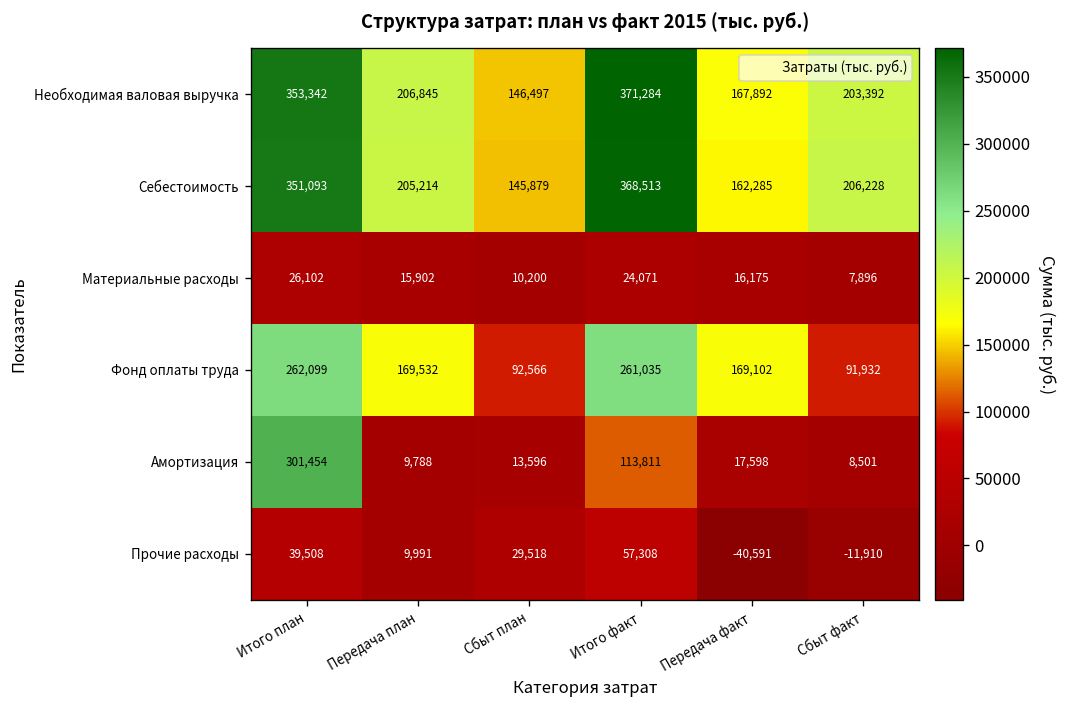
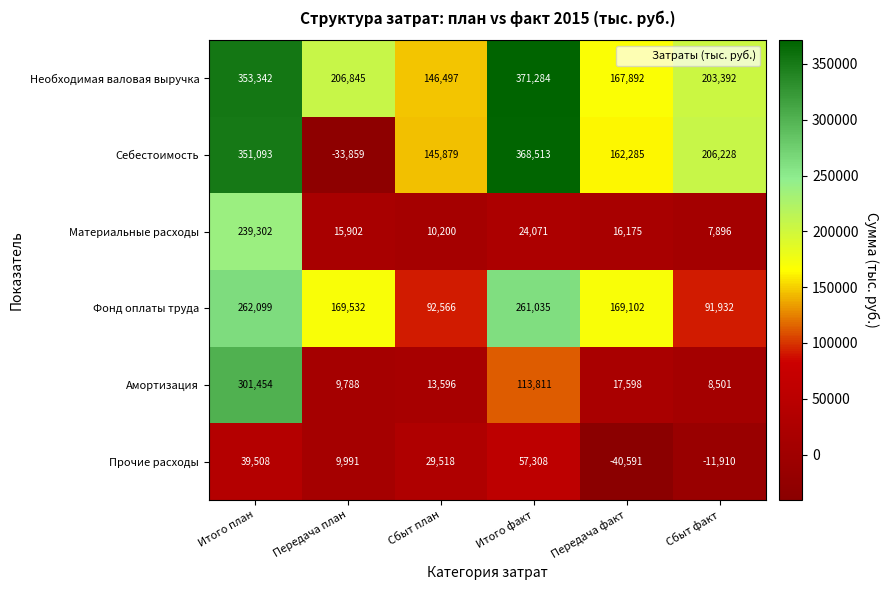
  {
    "Необходимая валовая выручка": {
      "Итого план": "353,342",
      "Передача план": "206,845",
      "Сбыт план": "146,497",
      "Итого факт": "371,284",
      "Передача факт": "167,892",
      "Сбыт факт": "203,392"
    },
    "Себестоимость": {
      "Итого план": "351,093",
-     "Передача план": "205,214",
+     "Передача план": "-33,859",
      "Сбыт план": "145,879",
      "Итого факт": "368,513",
      "Передача факт": "162,285",
      "Сбыт факт": "206,228"
    },
    "Материальные расходы": {
-     "Итого план": "26,102",
+     "Итого план": "239,302",
      "Передача план": "15,902",
      "Сбыт план": "10,200",
      "Итого факт": "24,071",
      "Передача факт": "16,175",
      "Сбыт факт": "7,896"
    },
    "Фонд оплаты труда": {
      "Итого план": "262,099",
      "Передача план": "169,532",
      "Сбыт план": "92,566",
      "Итого факт": "261,035",
      "Передача факт": "169,102",
      "Сбыт факт": "91,932"
    },
    "Амортизация": {
      "Итого план": "301,454",
      "Передача план": "9,788",
      "Сбыт план": "13,596",
      "Итого факт": "113,811",
      "Передача факт": "17,598",
      "Сбыт факт": "8,501"
    },
    "Прочие расходы": {
      "Итого план": "39,508",
      "Передача план": "9,991",
      "Сбыт план": "29,518",
      "Итого факт": "57,308",
      "Передача факт": "-40,591",
      "Сбыт факт": "-11,910"
    }
  }
